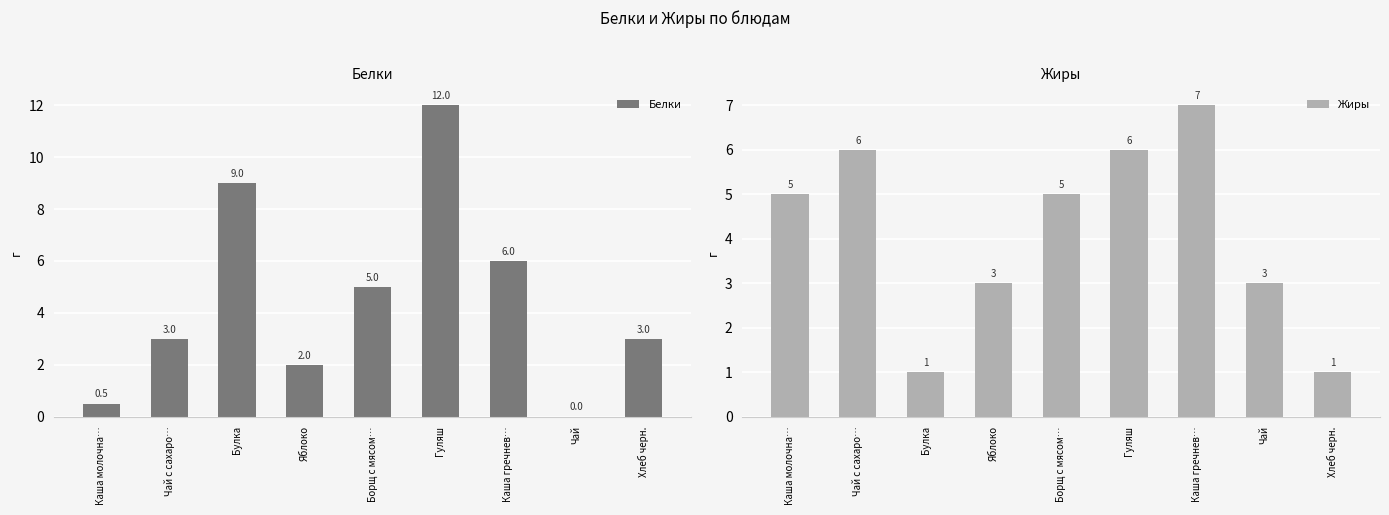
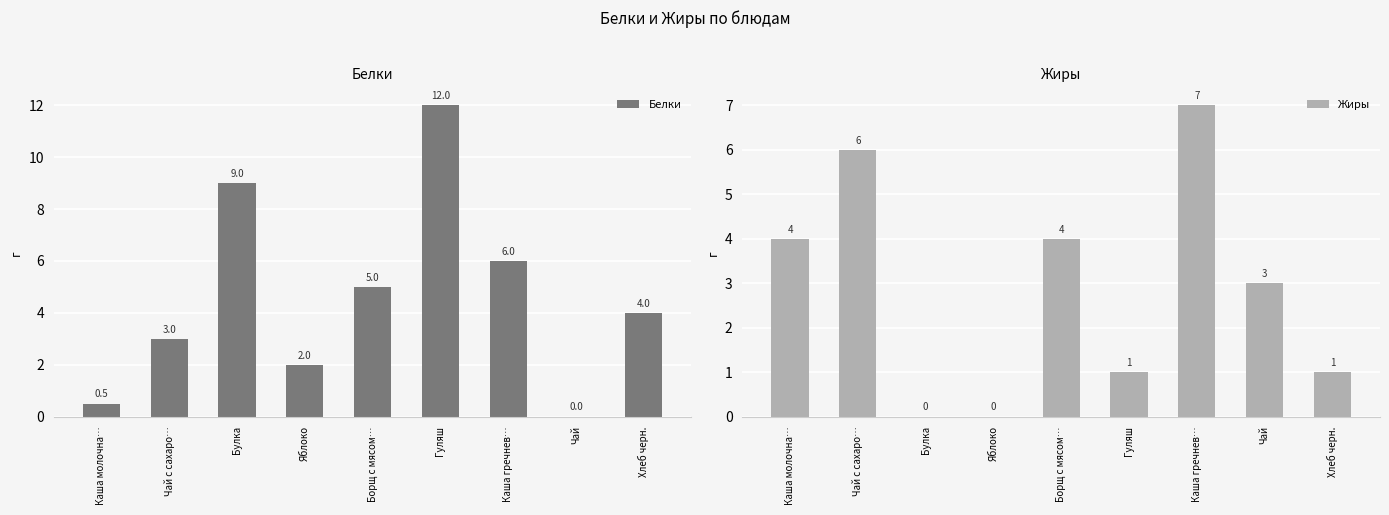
  {
    "Белки": {
      "Каша молочна…": 0.5,
      "Чай с сахаро…": 3.0,
      "Булка": 9.0,
      "Яблоко": 2.0,
      "Борщ с мясом…": 5.0,
      "Гуляш": 12.0,
      "Каша гречнев…": 6.0,
      "Чай": 0.0,
-     "Хлеб черн.": 3.0
+     "Хлеб черн.": 4.0
    },
    "Жиры": {
-     "Каша молочна…": 5,
+     "Каша молочна…": 4,
      "Чай с сахаро…": 6,
-     "Булка": 1,
-     "Яблоко": 3,
-     "Борщ с мясом…": 5,
-     "Гуляш": 6,
+     "Булка": 0,
+     "Яблоко": 0,
+     "Борщ с мясом…": 4,
+     "Гуляш": 1,
      "Каша гречнев…": 7,
      "Чай": 3,
      "Хлеб черн.": 1
    }
  }
